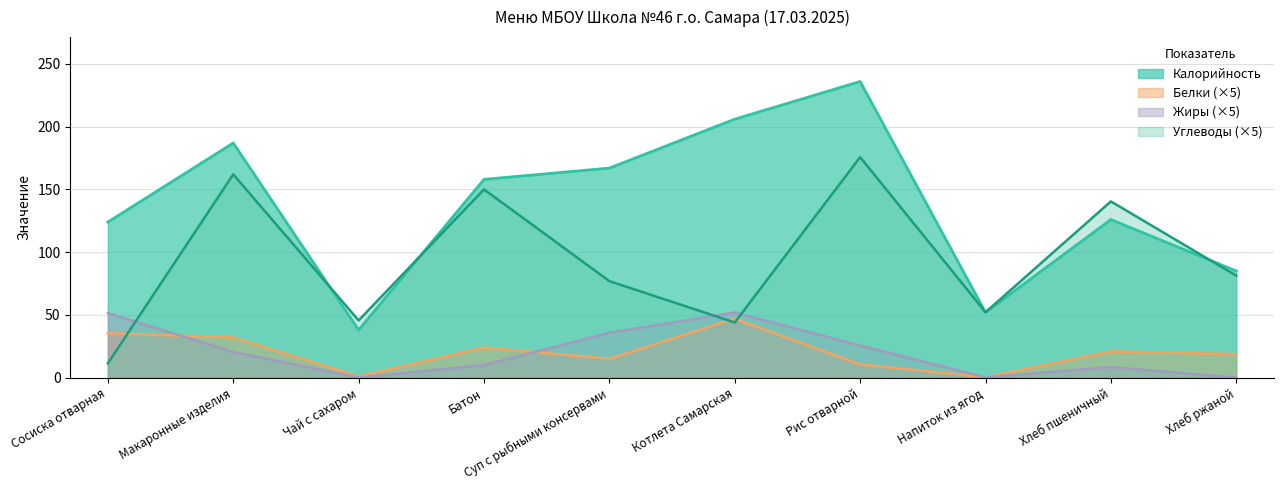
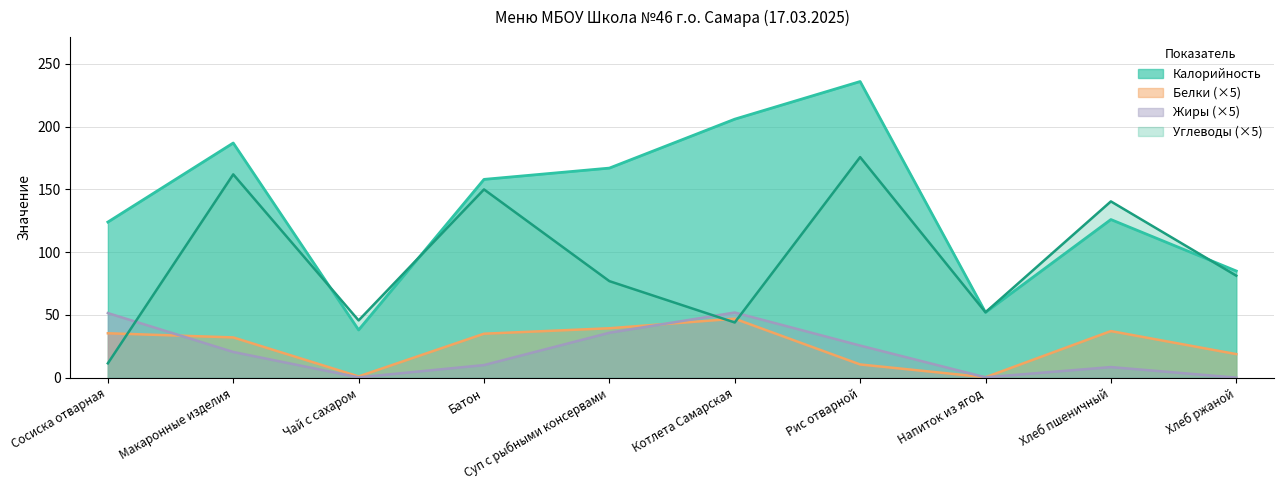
  {
    "Белки (×5)": {
      "Сосиска отварная": 35,
      "Макаронные изделия": 32,
-     "Батон": 24,
-     "Суп с рыбными консервами": 15,
+     "Батон": 35,
+     "Суп с рыбными консервами": 39,
      "Котлета Самарская": 47,
      "Рис отварной": 11,
-     "Хлеб пшеничный": 21,
+     "Хлеб пшеничный": 37,
      "Хлеб ржаной": 19
    }
  }
